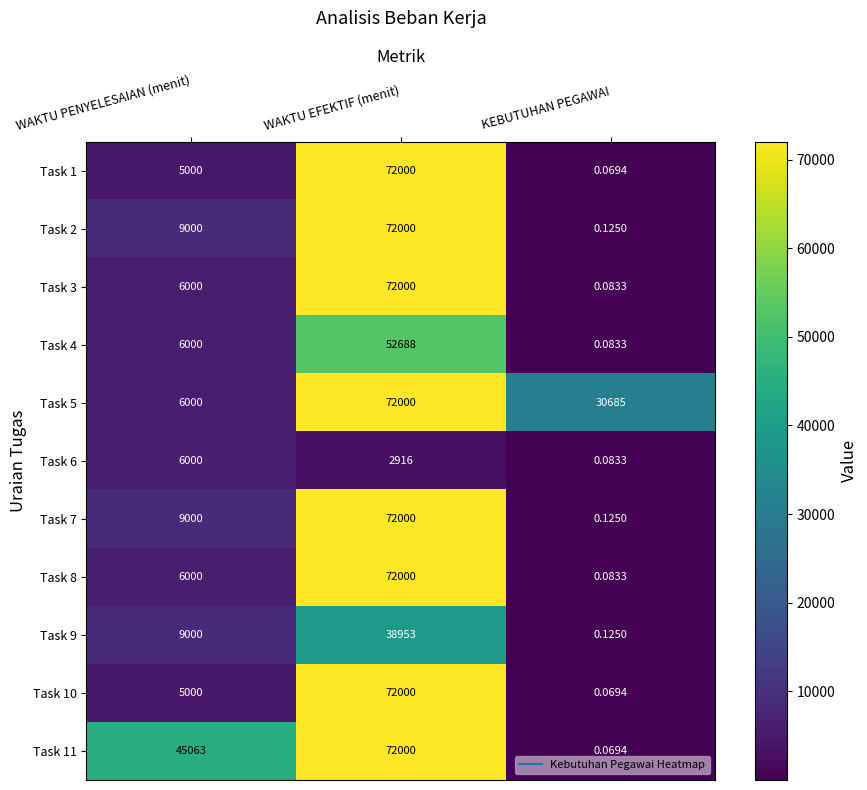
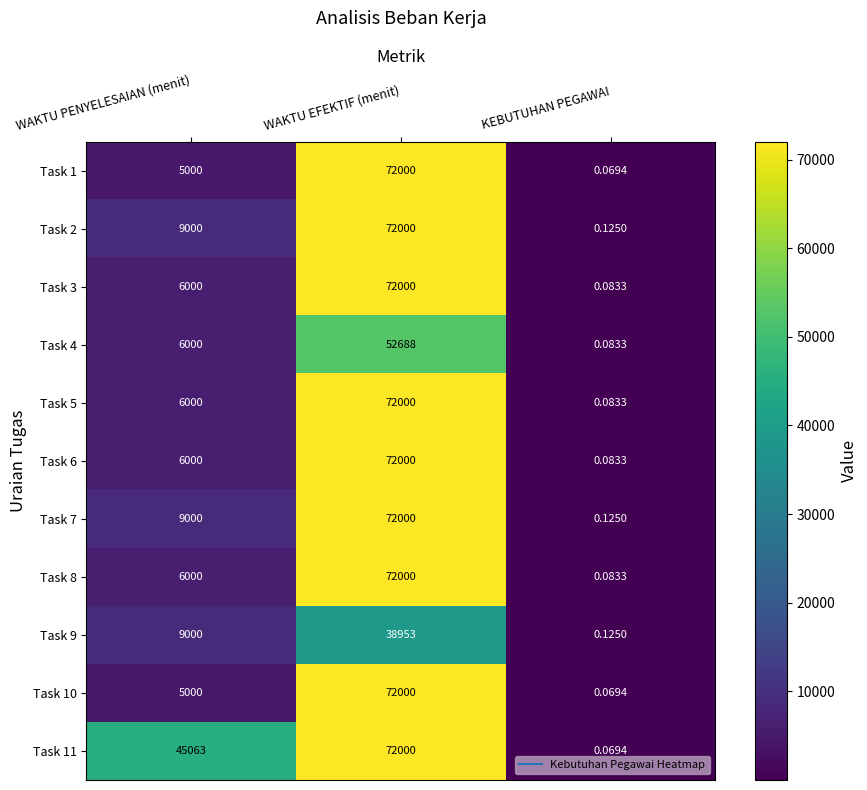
  {
    "Task 1": {
      "WAKTU PENYELESAIAN (menit)": 5000,
      "WAKTU EFEKTIF (menit)": 72000,
      "KEBUTUHAN PEGAWAI": 0.0694
    },
    "Task 2": {
      "WAKTU PENYELESAIAN (menit)": 9000,
      "WAKTU EFEKTIF (menit)": 72000,
      "KEBUTUHAN PEGAWAI": 0.1250
    },
    "Task 3": {
      "WAKTU PENYELESAIAN (menit)": 6000,
      "WAKTU EFEKTIF (menit)": 72000,
      "KEBUTUHAN PEGAWAI": 0.0833
    },
    "Task 4": {
      "WAKTU PENYELESAIAN (menit)": 6000,
      "WAKTU EFEKTIF (menit)": 52688,
      "KEBUTUHAN PEGAWAI": 0.0833
    },
    "Task 5": {
      "WAKTU PENYELESAIAN (menit)": 6000,
      "WAKTU EFEKTIF (menit)": 72000,
-     "KEBUTUHAN PEGAWAI": 30685
+     "KEBUTUHAN PEGAWAI": 0.0833
    },
    "Task 6": {
      "WAKTU PENYELESAIAN (menit)": 6000,
-     "WAKTU EFEKTIF (menit)": 2916,
+     "WAKTU EFEKTIF (menit)": 72000,
      "KEBUTUHAN PEGAWAI": 0.0833
    },
    "Task 7": {
      "WAKTU PENYELESAIAN (menit)": 9000,
      "WAKTU EFEKTIF (menit)": 72000,
      "KEBUTUHAN PEGAWAI": 0.1250
    },
    "Task 8": {
      "WAKTU PENYELESAIAN (menit)": 6000,
      "WAKTU EFEKTIF (menit)": 72000,
      "KEBUTUHAN PEGAWAI": 0.0833
    },
    "Task 9": {
      "WAKTU PENYELESAIAN (menit)": 9000,
      "WAKTU EFEKTIF (menit)": 38953,
      "KEBUTUHAN PEGAWAI": 0.1250
    },
    "Task 10": {
      "WAKTU PENYELESAIAN (menit)": 5000,
      "WAKTU EFEKTIF (menit)": 72000,
      "KEBUTUHAN PEGAWAI": 0.0694
    },
    "Task 11": {
      "WAKTU PENYELESAIAN (menit)": 45063,
      "WAKTU EFEKTIF (menit)": 72000
    }
  }
